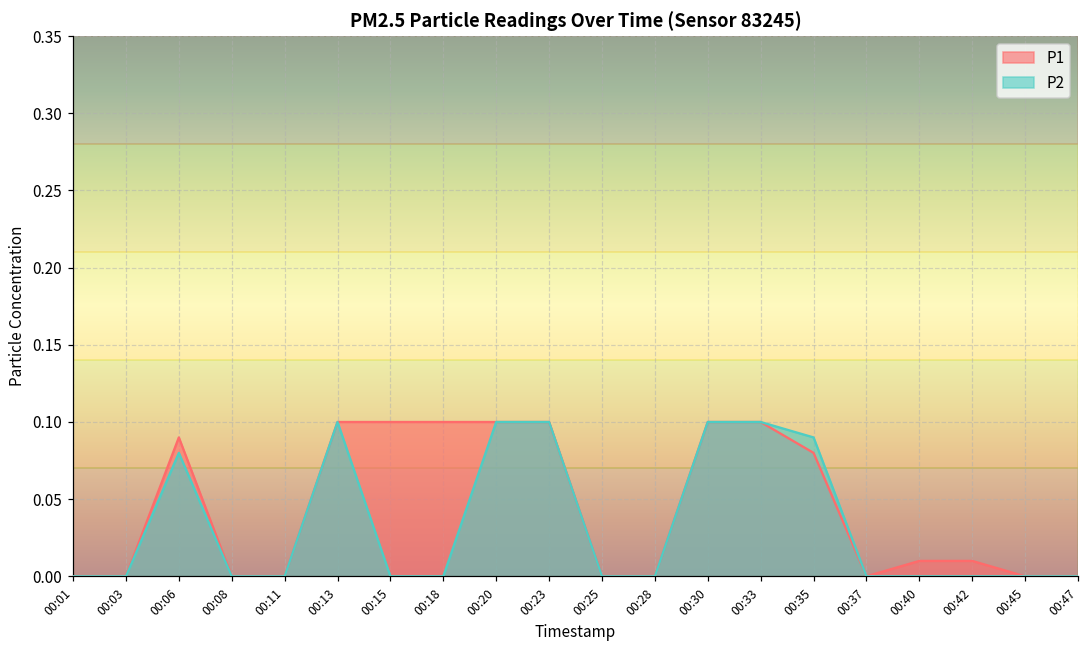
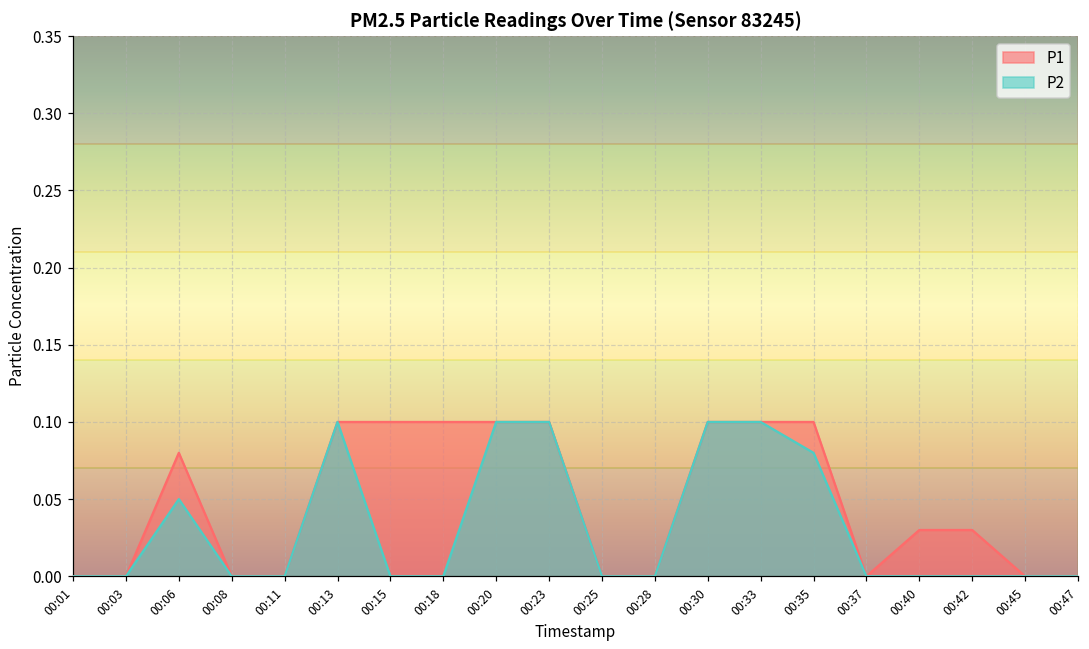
  {
    "P1": {
-     "00:06": 0.09,
+     "00:06": 0.08,
      "00:15": 0.10,
      "00:18": 0.10,
-     "00:35": 0.08,
-     "00:40": 0.01,
-     "00:42": 0.01
+     "00:35": 0.10,
+     "00:40": 0.03,
+     "00:42": 0.03
    },
    "P2": {
-     "00:06": 0.08,
+     "00:06": 0.05,
      "00:15": 0.00,
      "00:18": 0.00,
-     "00:35": 0.09,
+     "00:35": 0.08,
      "00:40": 0.00,
      "00:42": 0.00
    }
  }
